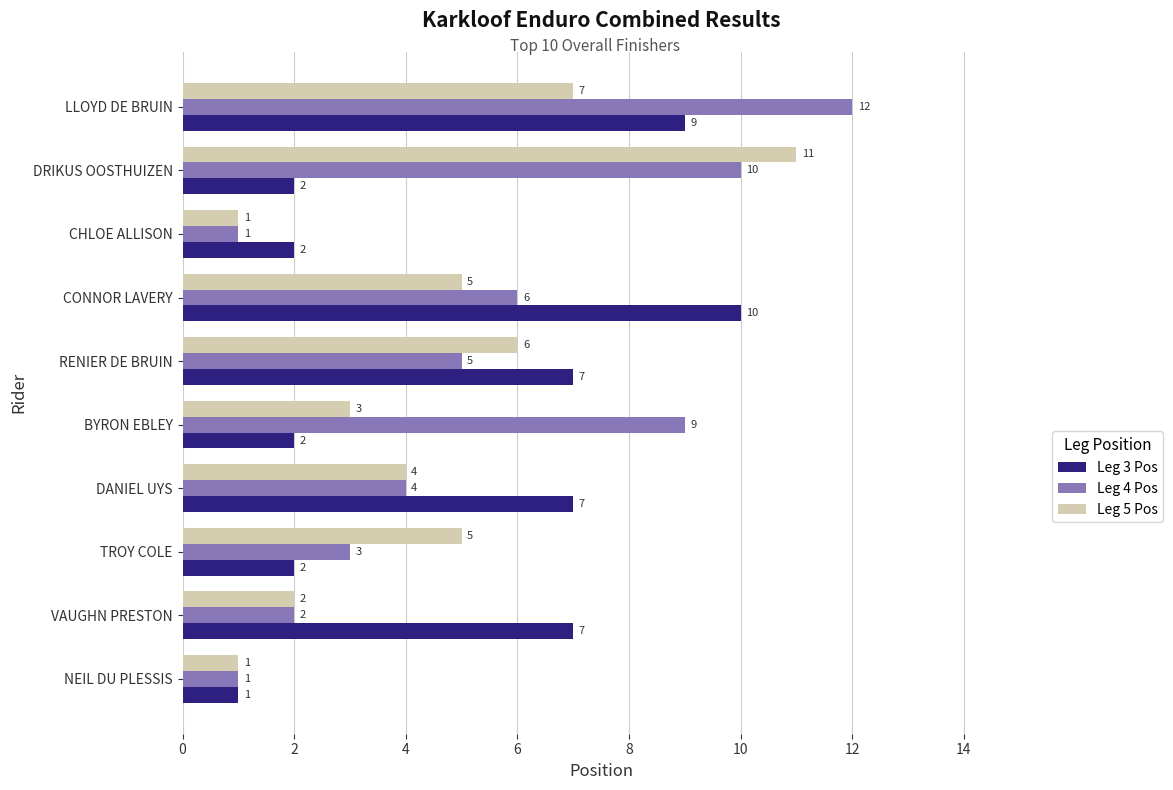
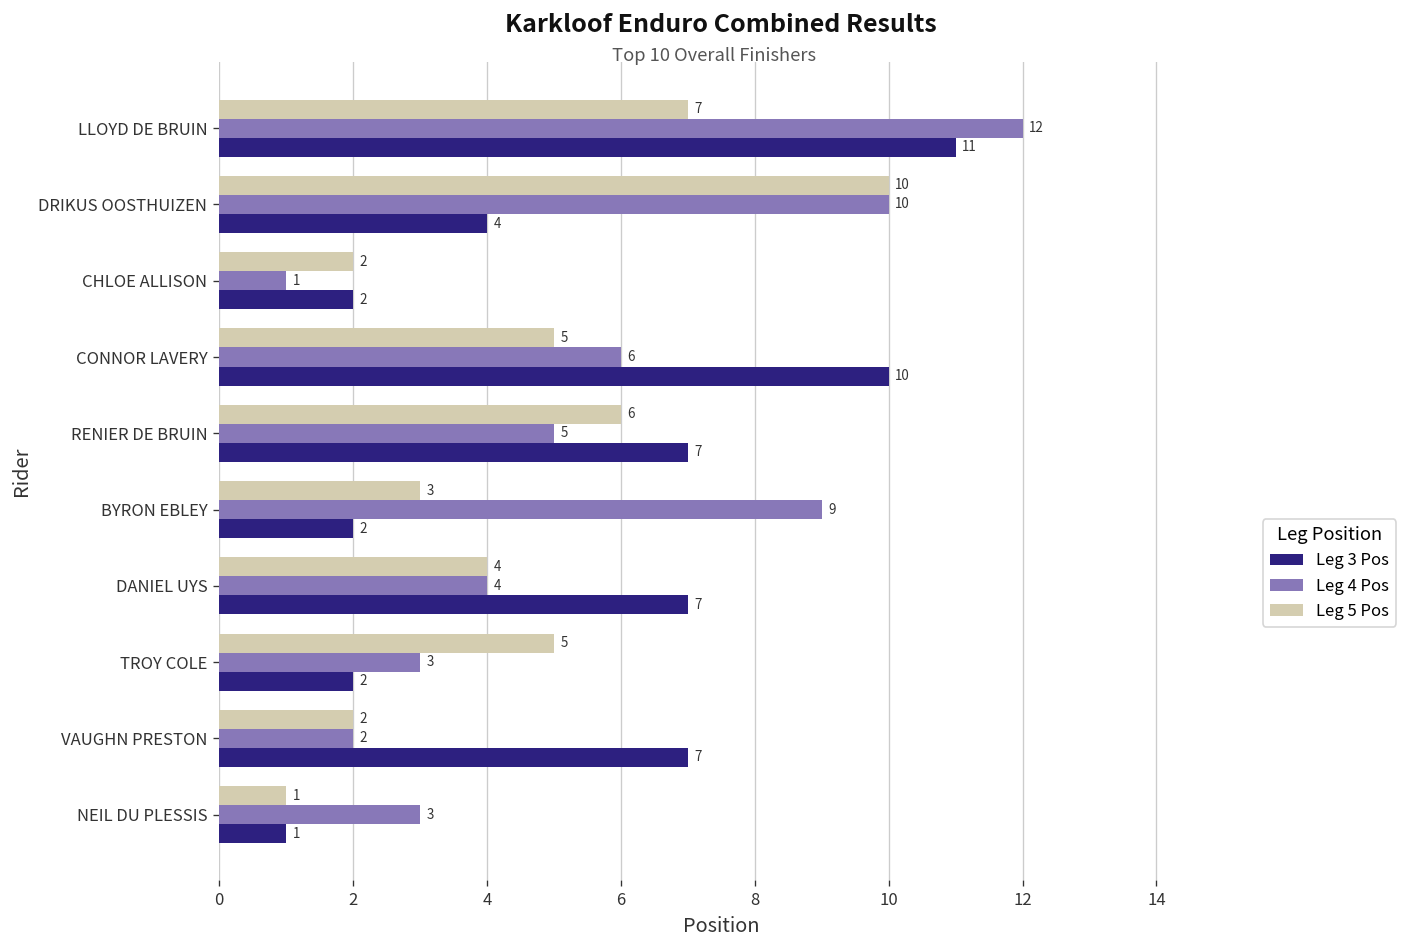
  {
    "Leg 3 Pos": {
-     "LLOYD DE BRUIN": 9,
-     "DRIKUS OOSTHUIZEN": 2,
+     "LLOYD DE BRUIN": 11,
+     "DRIKUS OOSTHUIZEN": 4,
      "CHLOE ALLISON": 2,
      "CONNOR LAVERY": 10,
      "RENIER DE BRUIN": 7,
      "BYRON EBLEY": 2,
      "DANIEL UYS": 7,
      "TROY COLE": 2,
      "VAUGHN PRESTON": 7,
      "NEIL DU PLESSIS": 1
    },
    "Leg 4 Pos": {
      "LLOYD DE BRUIN": 12,
      "DRIKUS OOSTHUIZEN": 10,
      "CHLOE ALLISON": 1,
      "CONNOR LAVERY": 6,
      "RENIER DE BRUIN": 5,
      "BYRON EBLEY": 9,
      "DANIEL UYS": 4,
      "TROY COLE": 3,
      "VAUGHN PRESTON": 2,
-     "NEIL DU PLESSIS": 1
+     "NEIL DU PLESSIS": 3
    },
    "Leg 5 Pos": {
      "LLOYD DE BRUIN": 7,
-     "DRIKUS OOSTHUIZEN": 11,
-     "CHLOE ALLISON": 1,
+     "DRIKUS OOSTHUIZEN": 10,
+     "CHLOE ALLISON": 2,
      "CONNOR LAVERY": 5,
      "RENIER DE BRUIN": 6,
      "BYRON EBLEY": 3,
      "DANIEL UYS": 4,
      "TROY COLE": 5,
      "VAUGHN PRESTON": 2,
      "NEIL DU PLESSIS": 1
    }
  }
